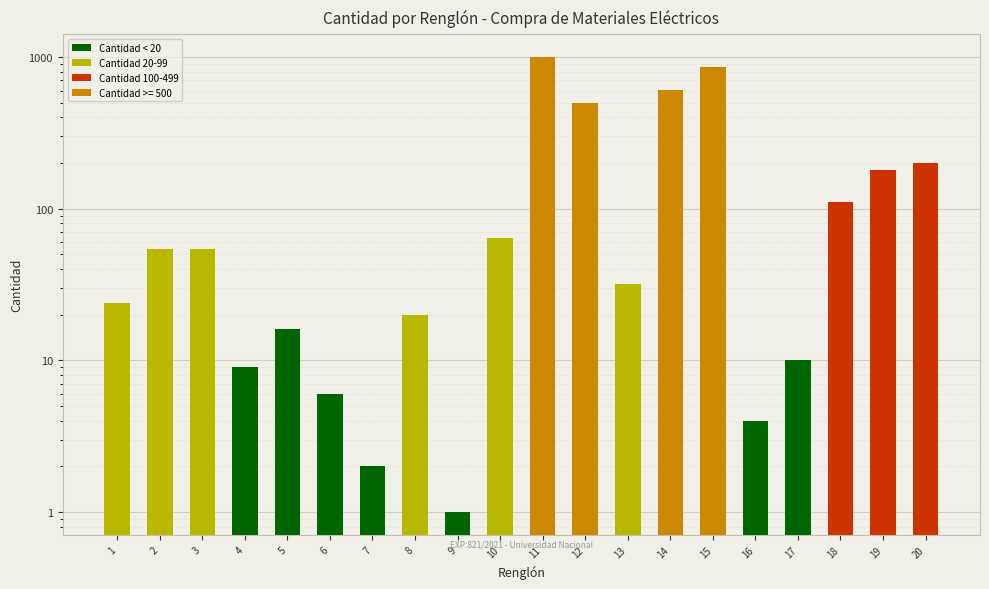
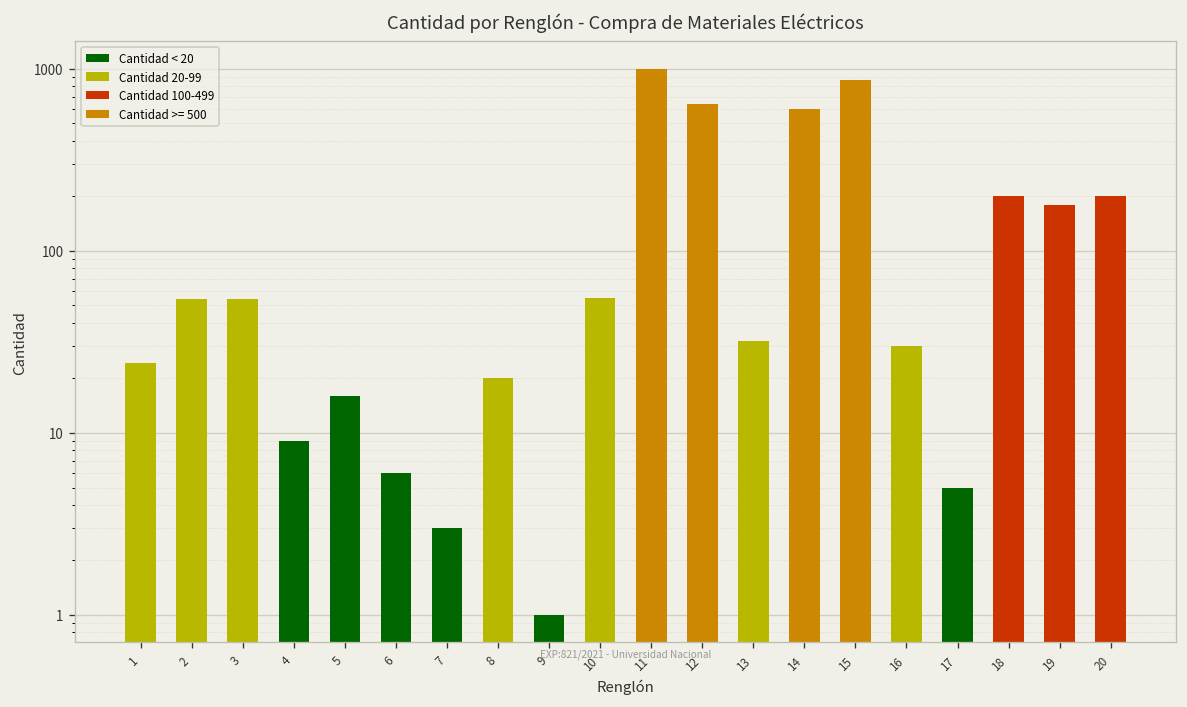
  {
    "1": 24,
    "2": 54,
    "3": 54,
    "4": 9,
    "5": 16,
    "6": 6,
-   "7": 2,
+   "7": 3,
    "8": 20,
    "9": 1,
-   "10": 64,
+   "10": 55,
    "11": 1000,
-   "12": 500,
+   "12": 640,
    "13": 32,
    "14": 600,
    "15": 900,
-   "16": 4,
-   "17": 10,
-   "18": 110,
+   "16": 30,
+   "17": 5,
+   "18": 200,
    "19": 180,
    "20": 200
  }
